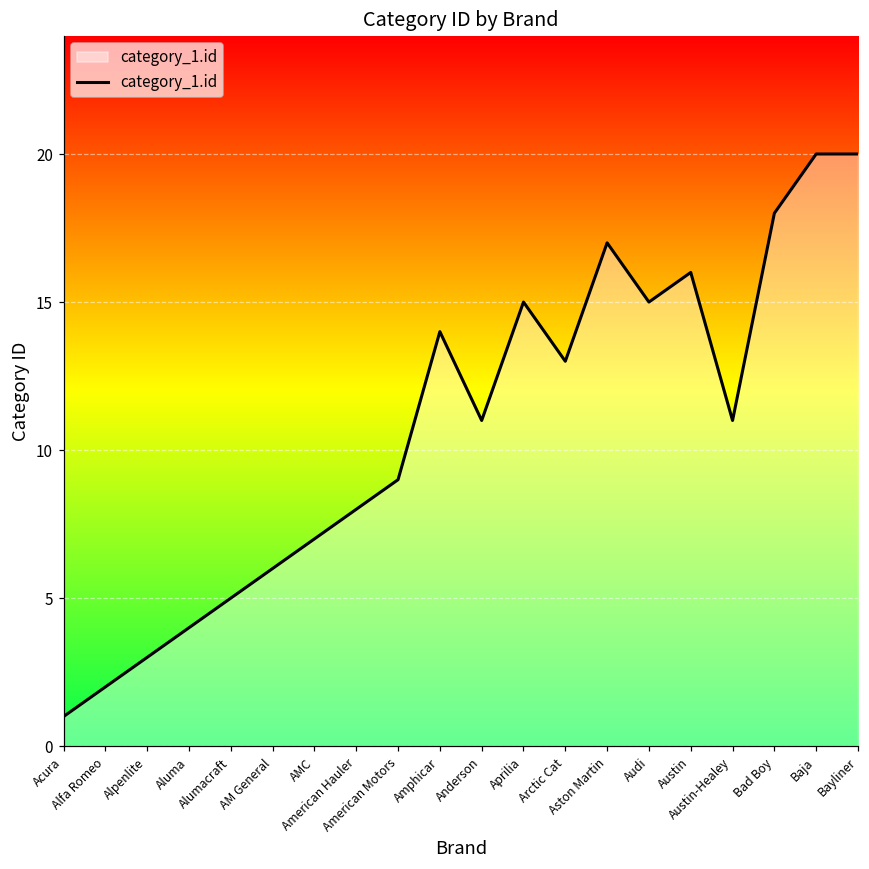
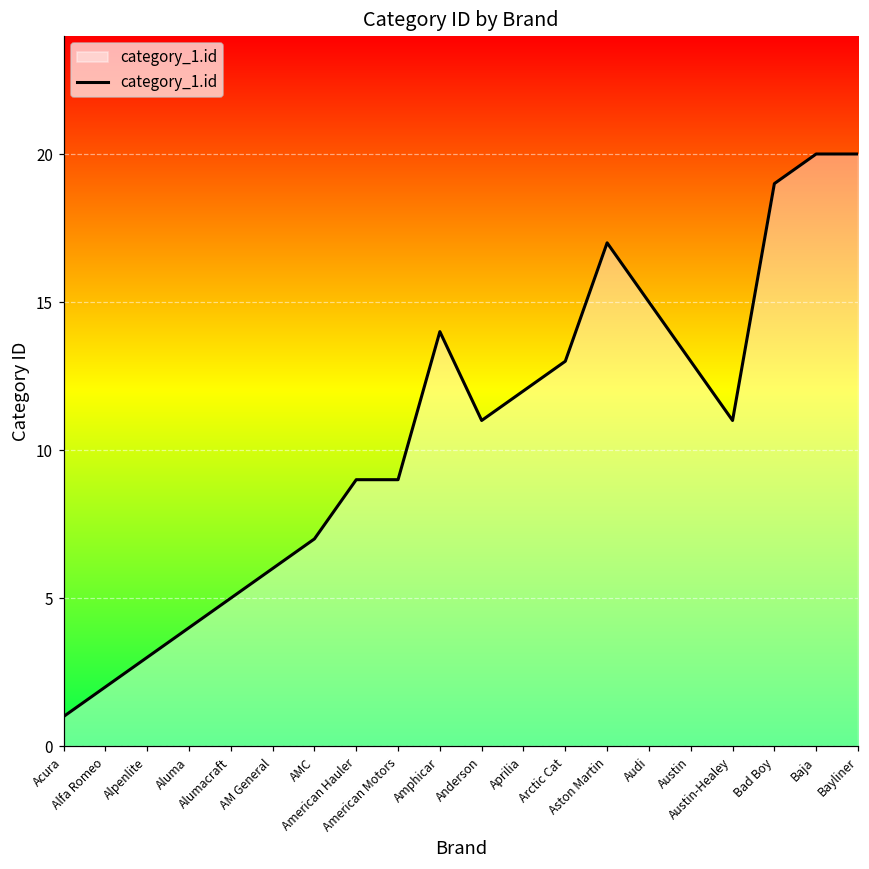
  {
    "Acura": 1,
    "Alfa Romeo": 2,
    "Alpenlite": 3,
    "Aluma": 4,
    "Alumacraft": 5,
    "AM General": 6,
    "AMC": 7,
-   "American Hauler": 8,
+   "American Hauler": 9,
    "American Motors": 9,
    "Amphicar": 14,
    "Anderson": 11,
-   "Aprilia": 15,
+   "Aprilia": 12,
    "Arctic Cat": 13,
    "Aston Martin": 17,
    "Audi": 15,
-   "Austin": 16,
+   "Austin": 13,
    "Austin-Healey": 11,
-   "Bad Boy": 18,
+   "Bad Boy": 19,
    "Baja": 20,
    "Bayliner": 20
  }
